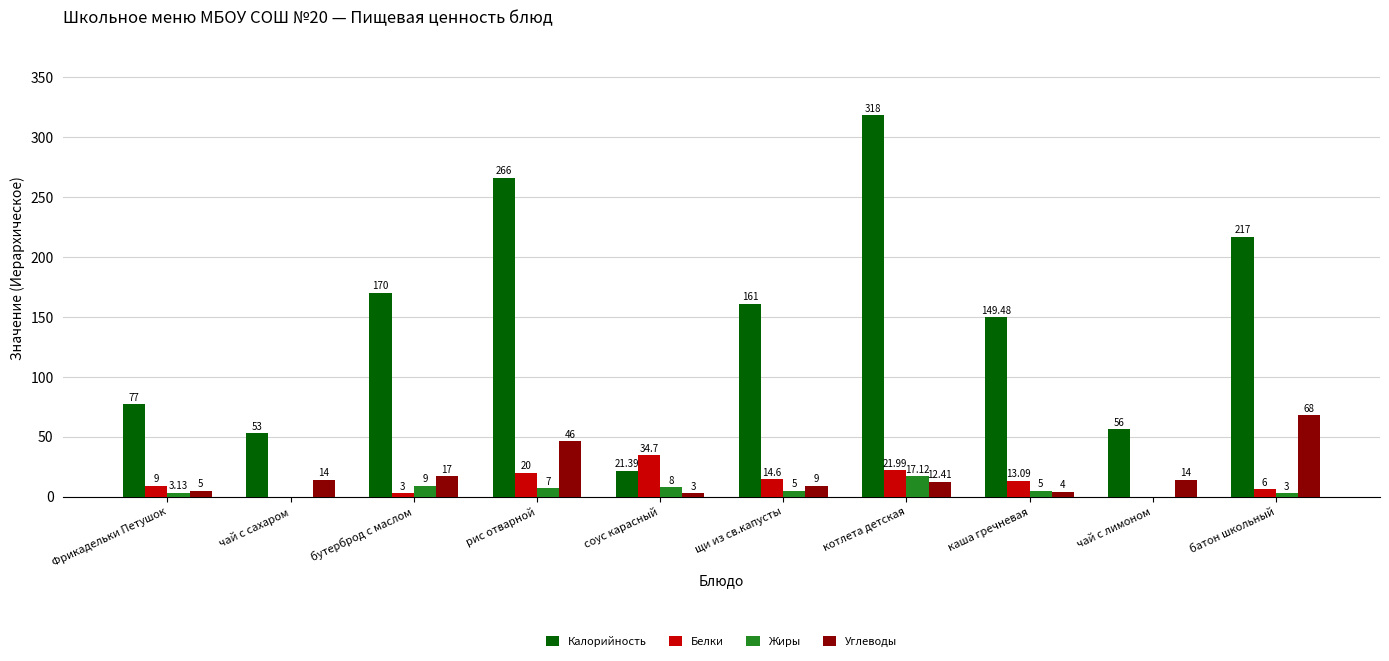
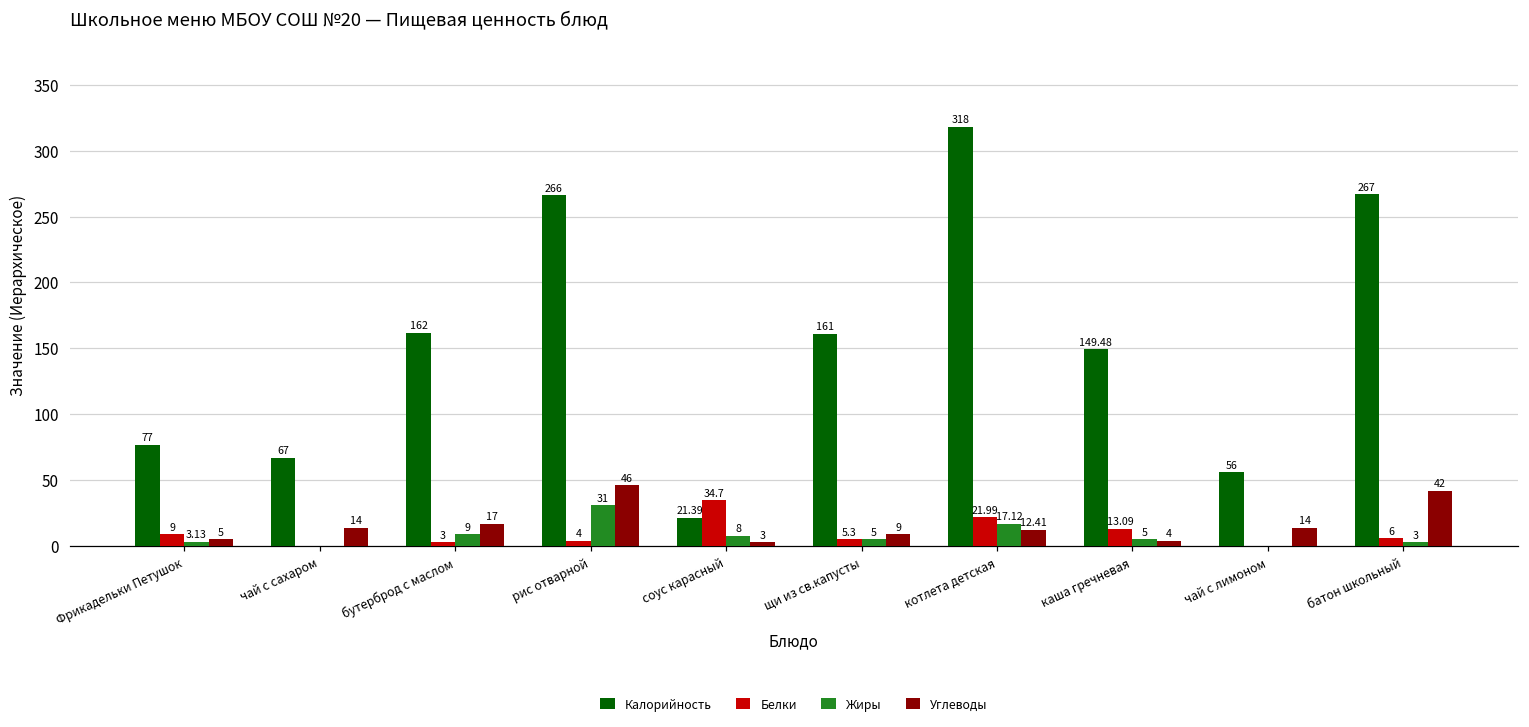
  {
    "Калорийность": {
      "Фрикадельки Петушок": 77,
-     "чай с сахаром": 53,
-     "бутерброд с маслом": 170,
+     "чай с сахаром": 67,
+     "бутерброд с маслом": 162,
      "рис отварной": 266,
      "соус карасный": 21.39,
      "щи из св.капусты": 161,
      "котлета детская": 318,
      "каша гречневая": 149.48,
      "чай с лимоном": 56,
-     "батон школьный": 217
+     "батон школьный": 267
    },
    "Белки": {
      "Фрикадельки Петушок": 9,
      "бутерброд с маслом": 3,
-     "рис отварной": 20,
+     "рис отварной": 4,
      "соус карасный": 34.7,
-     "щи из св.капусты": 14.6,
+     "щи из св.капусты": 5.3,
      "котлета детская": 21.99,
      "каша гречневая": 13.09,
      "батон школьный": 6
    },
    "Жиры": {
      "Фрикадельки Петушок": 3.13,
      "бутерброд с маслом": 9,
-     "рис отварной": 7,
+     "рис отварной": 31,
      "соус карасный": 8,
      "щи из св.капусты": 5,
      "котлета детская": 17.12,
      "каша гречневая": 5,
      "батон школьный": 3
    },
    "Углеводы": {
      "Фрикадельки Петушок": 5,
      "чай с сахаром": 14,
      "бутерброд с маслом": 17,
      "рис отварной": 46,
      "соус карасный": 3,
      "щи из св.капусты": 9,
      "котлета детская": 12.41,
      "каша гречневая": 4,
      "чай с лимоном": 14,
-     "батон школьный": 68
+     "батон школьный": 42
    }
  }
